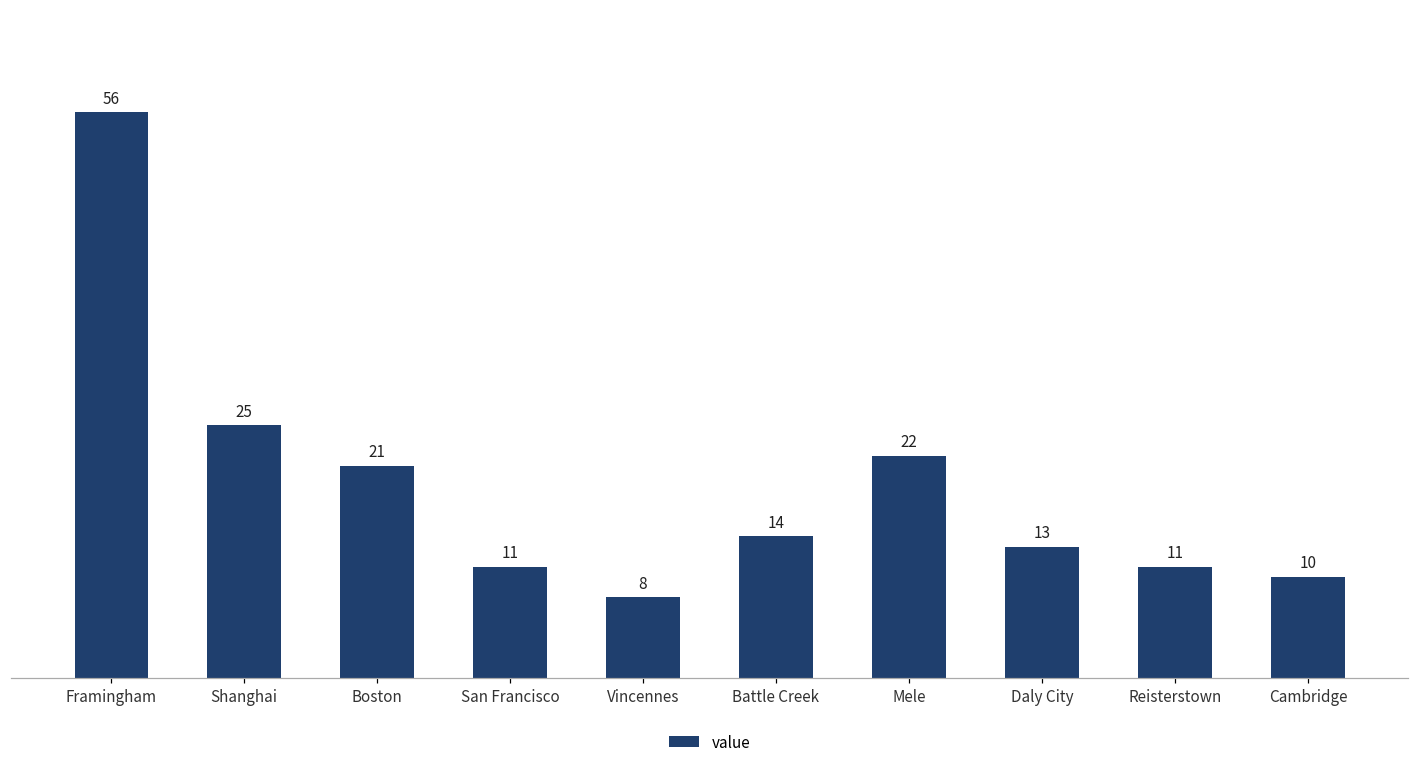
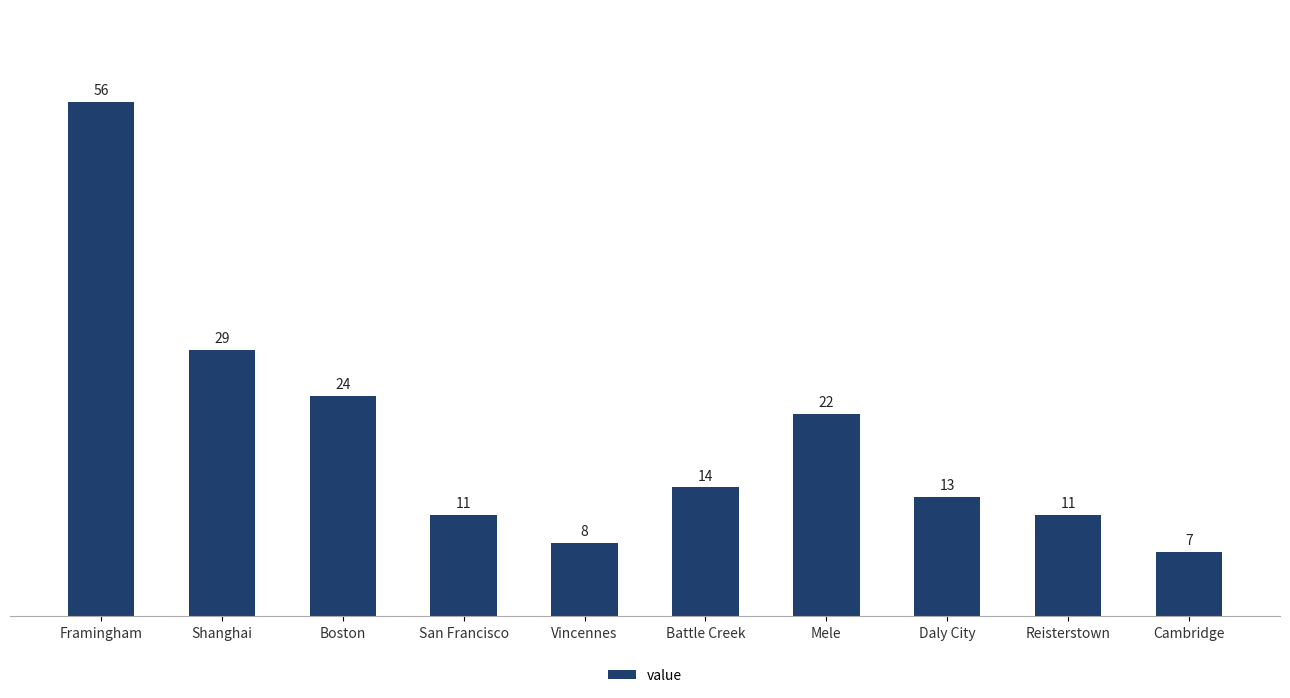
  {
    "Framingham": 56,
-   "Shanghai": 25,
-   "Boston": 21,
+   "Shanghai": 29,
+   "Boston": 24,
    "San Francisco": 11,
    "Vincennes": 8,
    "Battle Creek": 14,
    "Mele": 22,
    "Daly City": 13,
    "Reisterstown": 11,
-   "Cambridge": 10
+   "Cambridge": 7
  }
